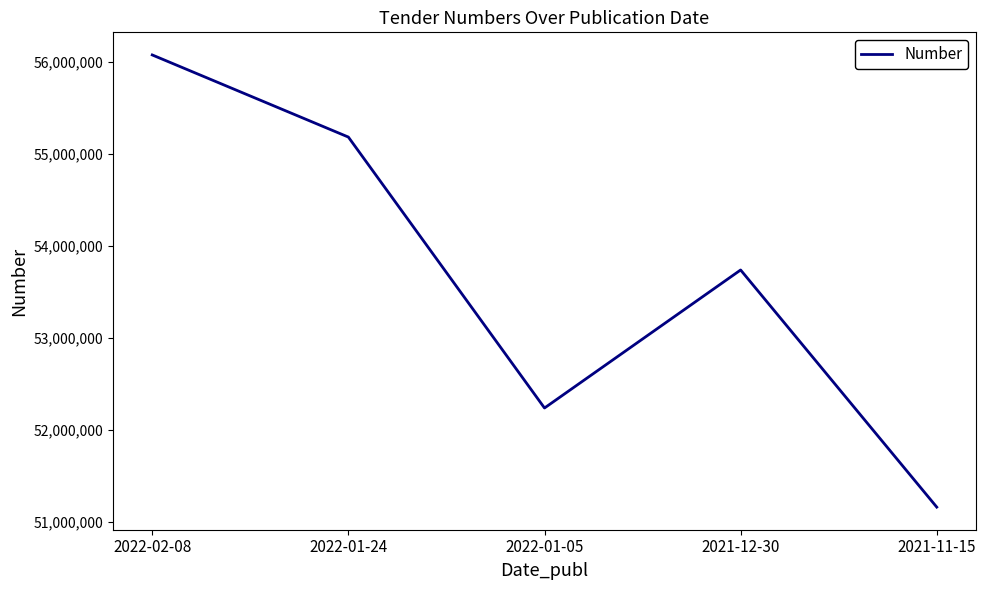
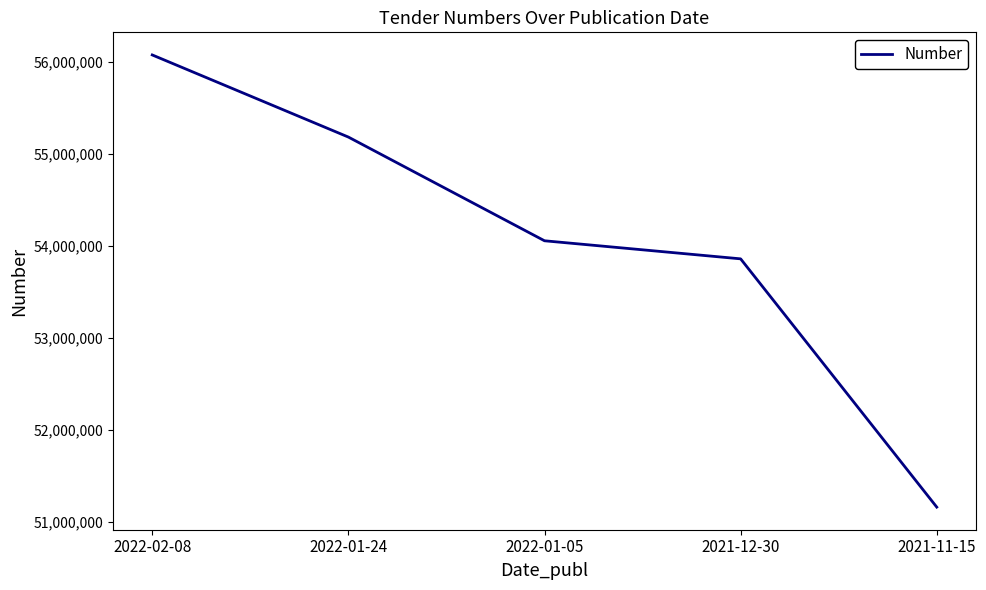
  {
    "2022-02-08": "56,100,000",
    "2022-01-24": "55,200,000",
-   "2022-01-05": "52,200,000",
-   "2021-12-30": "53,700,000",
+   "2022-01-05": "54,100,000",
+   "2021-12-30": "53,900,000",
    "2021-11-15": "51,200,000"
  }
